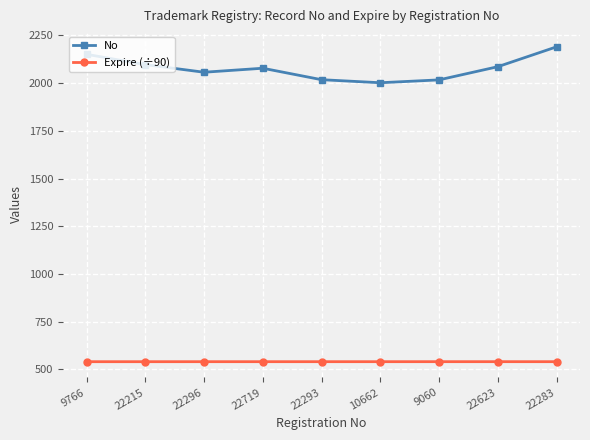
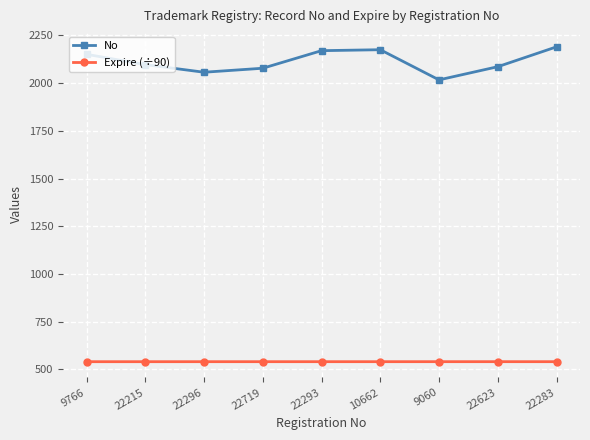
  {
    "No": {
      "22296": 2060,
      "22719": 2080,
-     "22293": 2020,
-     "10662": 2000,
+     "22293": 2170,
+     "10662": 2180,
      "9060": 2020,
      "22623": 2090,
      "22283": 2190
    },
    "Expire (÷90)": {
      "9766": 540,
      "22215": 540,
      "22296": 540,
      "22719": 540,
      "22293": 540,
      "10662": 540,
      "9060": 540,
      "22623": 540,
      "22283": 540
    }
  }
